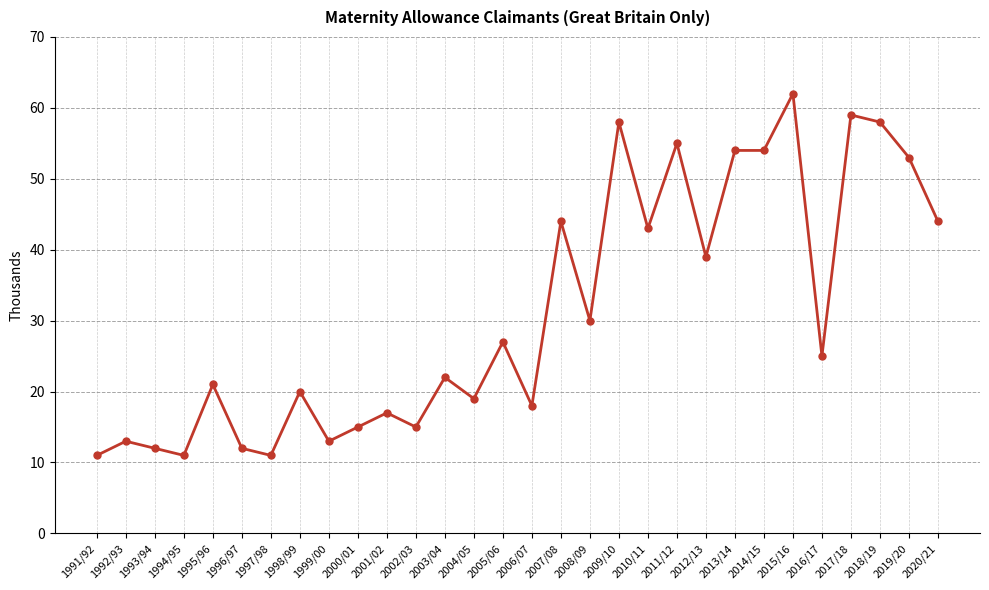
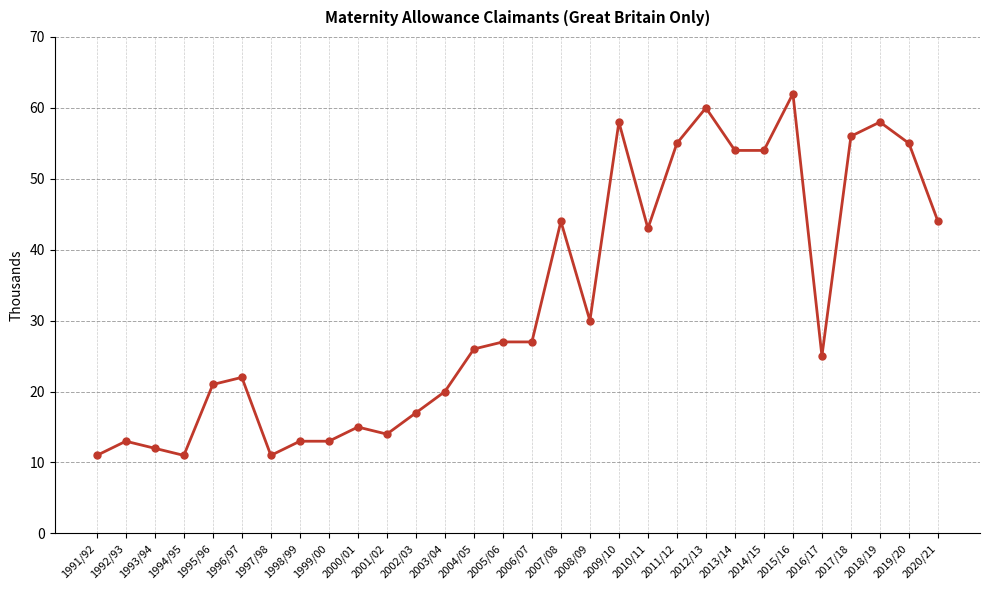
  {
    "1991/92": 11,
    "1992/93": 13,
    "1993/94": 12,
    "1994/95": 11,
    "1995/96": 21,
-   "1996/97": 12,
+   "1996/97": 22,
    "1997/98": 11,
-   "1998/99": 20,
+   "1998/99": 13,
    "1999/00": 13,
    "2000/01": 15,
-   "2001/02": 17,
-   "2002/03": 15,
-   "2003/04": 22,
-   "2004/05": 19,
+   "2001/02": 14,
+   "2002/03": 17,
+   "2003/04": 20,
+   "2004/05": 26,
    "2005/06": 27,
-   "2006/07": 18,
+   "2006/07": 27,
    "2007/08": 44,
    "2008/09": 30,
    "2009/10": 58,
    "2010/11": 43,
    "2011/12": 55,
-   "2012/13": 39,
+   "2012/13": 60,
    "2013/14": 54,
    "2014/15": 54,
    "2015/16": 62,
    "2016/17": 25,
-   "2017/18": 59,
+   "2017/18": 56,
    "2018/19": 58,
-   "2019/20": 53,
+   "2019/20": 55,
    "2020/21": 44
  }
